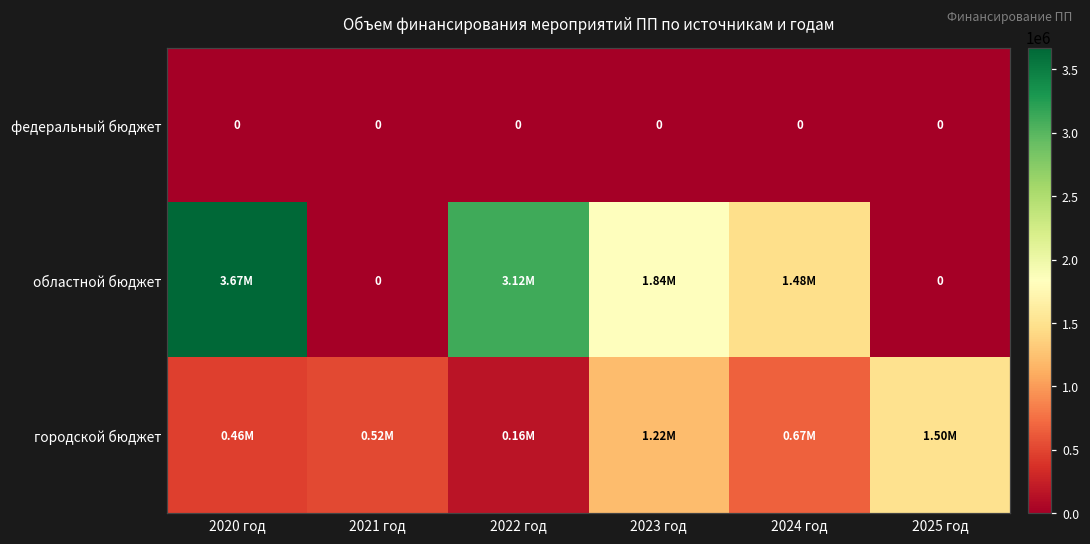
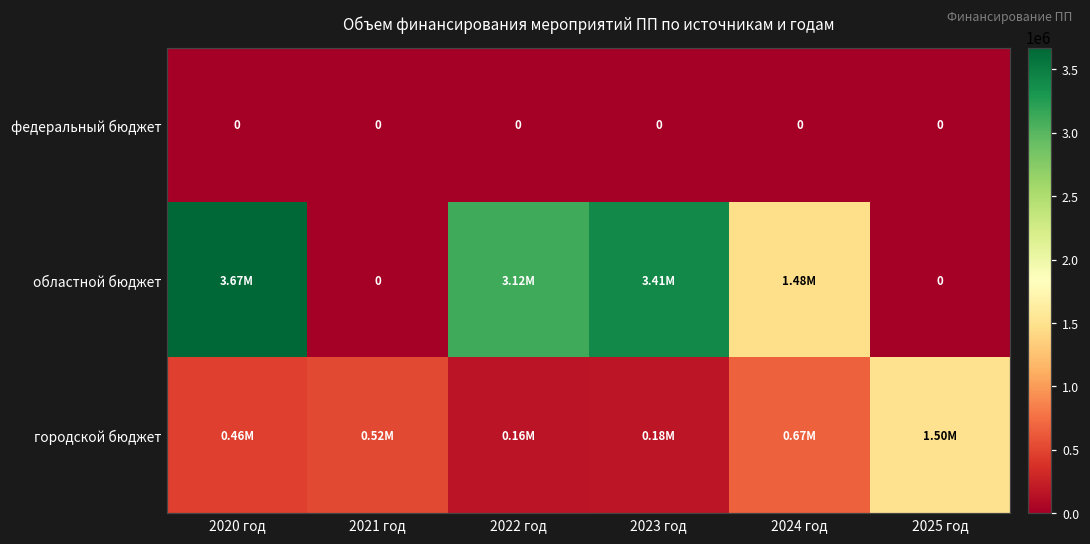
  {
    "федеральный бюджет": {
      "2020 год": "0",
      "2021 год": "0",
      "2022 год": "0",
      "2023 год": "0",
      "2024 год": "0",
      "2025 год": "0"
    },
    "областной бюджет": {
      "2020 год": "3.67M",
      "2021 год": "0",
      "2022 год": "3.12M",
-     "2023 год": "1.84M",
+     "2023 год": "3.41M",
      "2024 год": "1.48M",
      "2025 год": "0"
    },
    "городской бюджет": {
      "2020 год": "0.46M",
      "2021 год": "0.52M",
      "2022 год": "0.16M",
-     "2023 год": "1.22M",
+     "2023 год": "0.18M",
      "2024 год": "0.67M",
      "2025 год": "1.50M"
    }
  }
